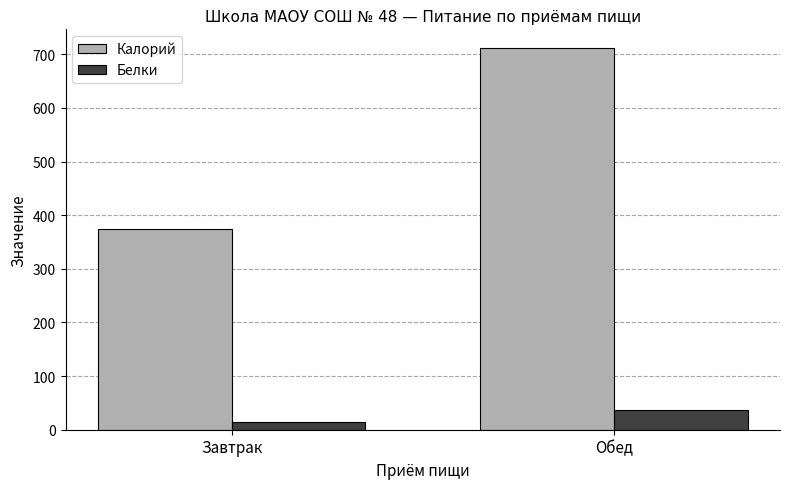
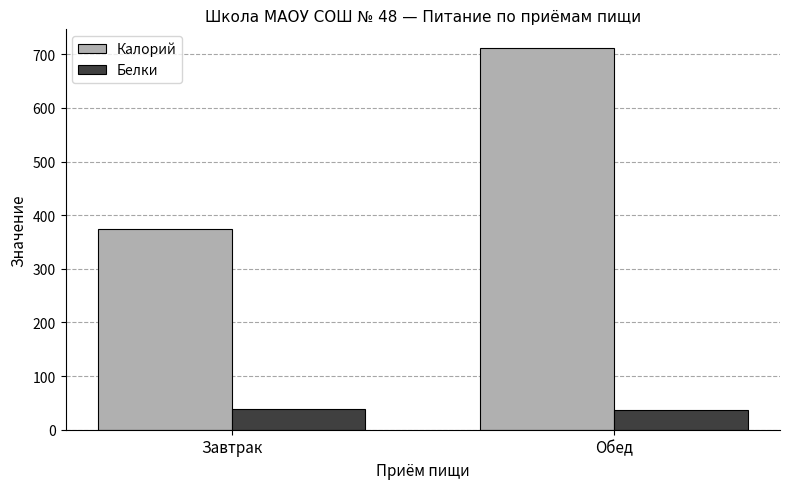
  {
    "Калорий": {
      "Завтрак": 370,
      "Обед": 710
    },
    "Белки": {
-     "Завтрак": 20,
+     "Завтрак": 40,
      "Обед": 40
    }
  }
